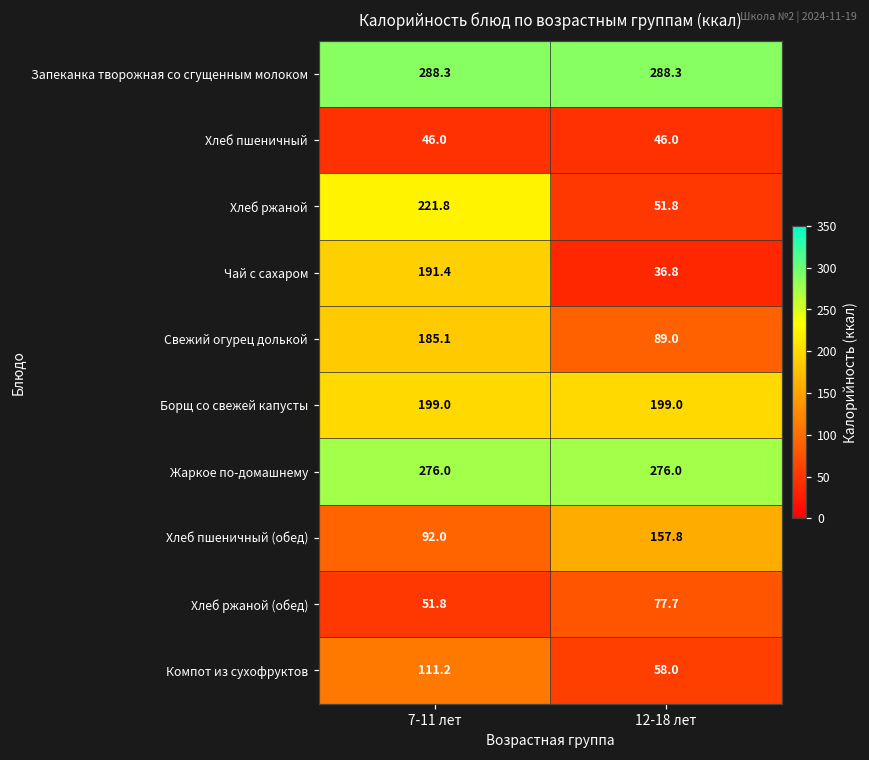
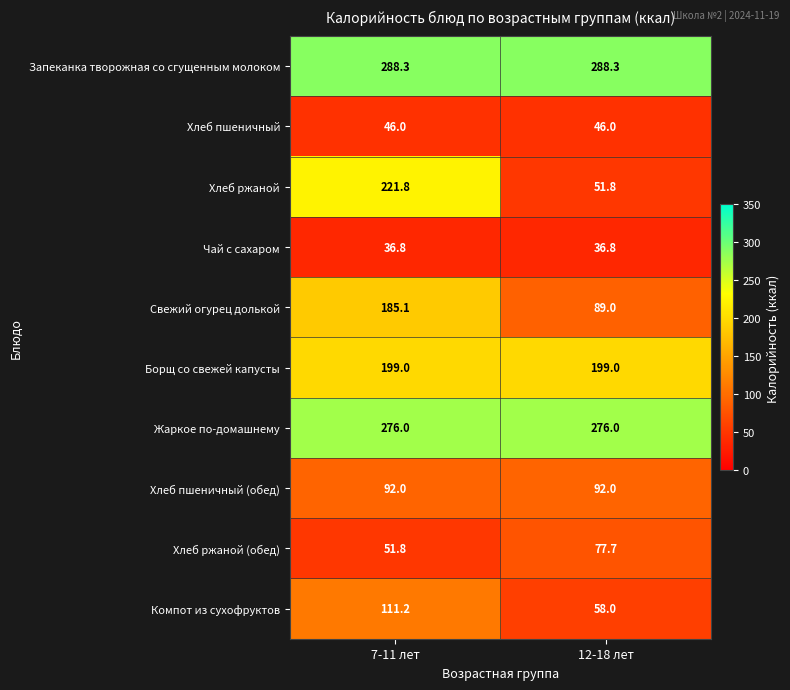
  {
    "Запеканка творожная со сгущенным молоком": {
      "7-11 лет": 288.3,
      "12-18 лет": 288.3
    },
    "Хлеб пшеничный": {
      "7-11 лет": 46.0,
      "12-18 лет": 46.0
    },
    "Хлеб ржаной": {
      "7-11 лет": 221.8,
      "12-18 лет": 51.8
    },
    "Чай с сахаром": {
-     "7-11 лет": 191.4,
+     "7-11 лет": 36.8,
      "12-18 лет": 36.8
    },
    "Свежий огурец долькой": {
      "7-11 лет": 185.1,
      "12-18 лет": 89.0
    },
    "Борщ со свежей капусты": {
      "7-11 лет": 199.0,
      "12-18 лет": 199.0
    },
    "Жаркое по-домашнему": {
      "7-11 лет": 276.0,
      "12-18 лет": 276.0
    },
    "Хлеб пшеничный (обед)": {
      "7-11 лет": 92.0,
-     "12-18 лет": 157.8
+     "12-18 лет": 92.0
    },
    "Хлеб ржаной (обед)": {
      "7-11 лет": 51.8,
      "12-18 лет": 77.7
    },
    "Компот из сухофруктов": {
      "7-11 лет": 111.2,
      "12-18 лет": 58.0
    }
  }
